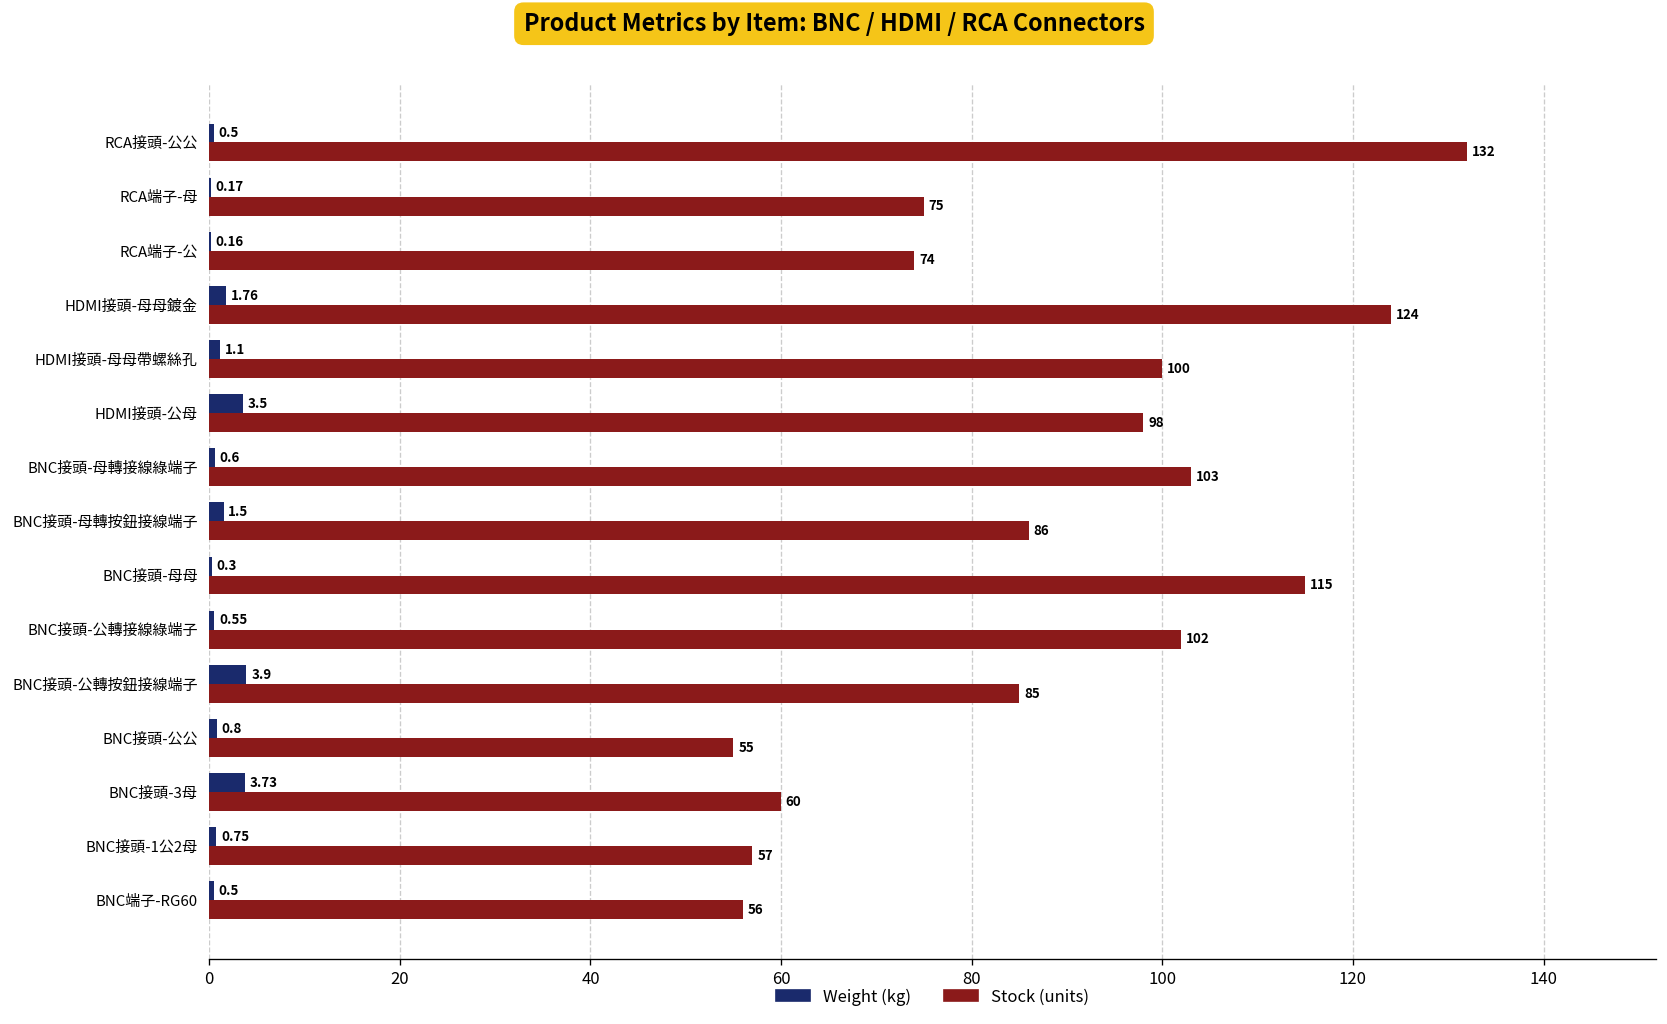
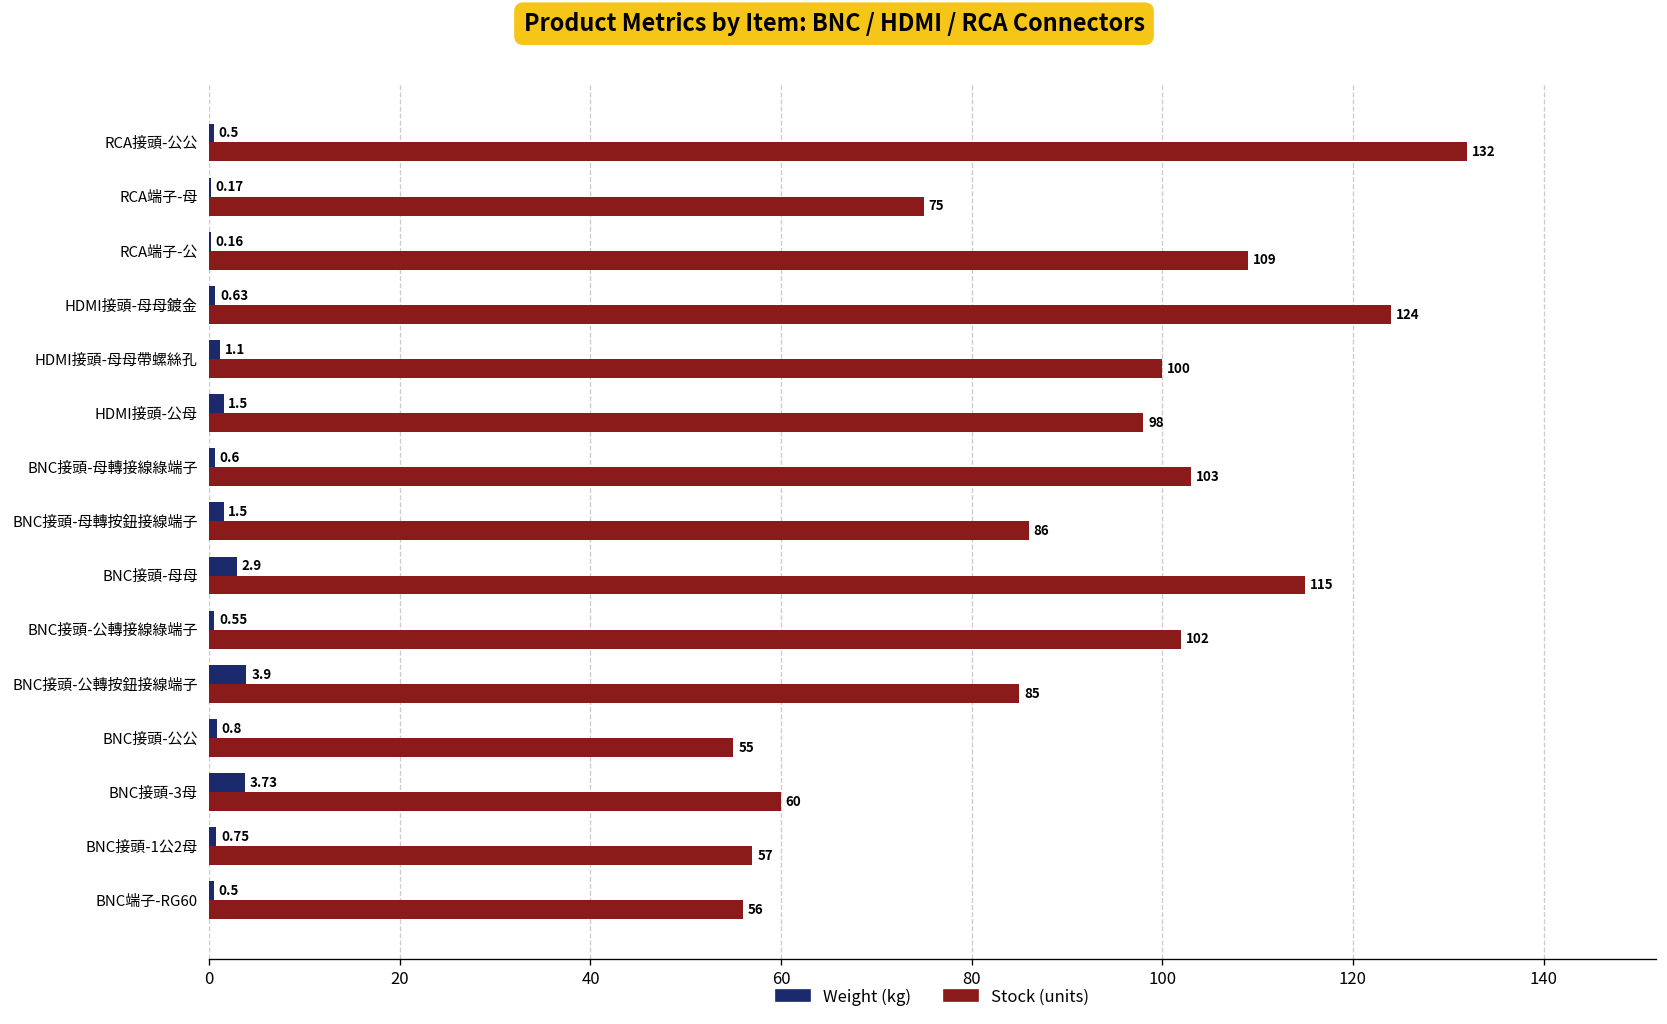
  {
    "Weight (kg)": {
      "RCA接頭-公公": 0.5,
      "RCA端子-母": 0.17,
      "RCA端子-公": 0.16,
-     "HDMI接頭-母母鍍金": 1.76,
+     "HDMI接頭-母母鍍金": 0.63,
      "HDMI接頭-母母帶螺絲孔": 1.1,
-     "HDMI接頭-公母": 3.5,
+     "HDMI接頭-公母": 1.5,
      "BNC接頭-母轉接線綠端子": 0.6,
      "BNC接頭-母轉按鈕接線端子": 1.5,
-     "BNC接頭-母母": 0.3,
+     "BNC接頭-母母": 2.9,
      "BNC接頭-公轉接線綠端子": 0.55,
      "BNC接頭-公轉按鈕接線端子": 3.9,
      "BNC接頭-公公": 0.8,
      "BNC接頭-3母": 3.73,
      "BNC接頭-1公2母": 0.75,
      "BNC端子-RG60": 0.5
    },
    "Stock (units)": {
      "RCA接頭-公公": 132,
      "RCA端子-母": 75,
-     "RCA端子-公": 74,
+     "RCA端子-公": 109,
      "HDMI接頭-母母鍍金": 124,
      "HDMI接頭-母母帶螺絲孔": 100,
      "HDMI接頭-公母": 98,
      "BNC接頭-母轉接線綠端子": 103,
      "BNC接頭-母轉按鈕接線端子": 86,
      "BNC接頭-母母": 115,
      "BNC接頭-公轉接線綠端子": 102,
      "BNC接頭-公轉按鈕接線端子": 85,
      "BNC接頭-公公": 55,
      "BNC接頭-3母": 60,
      "BNC接頭-1公2母": 57,
      "BNC端子-RG60": 56
    }
  }
